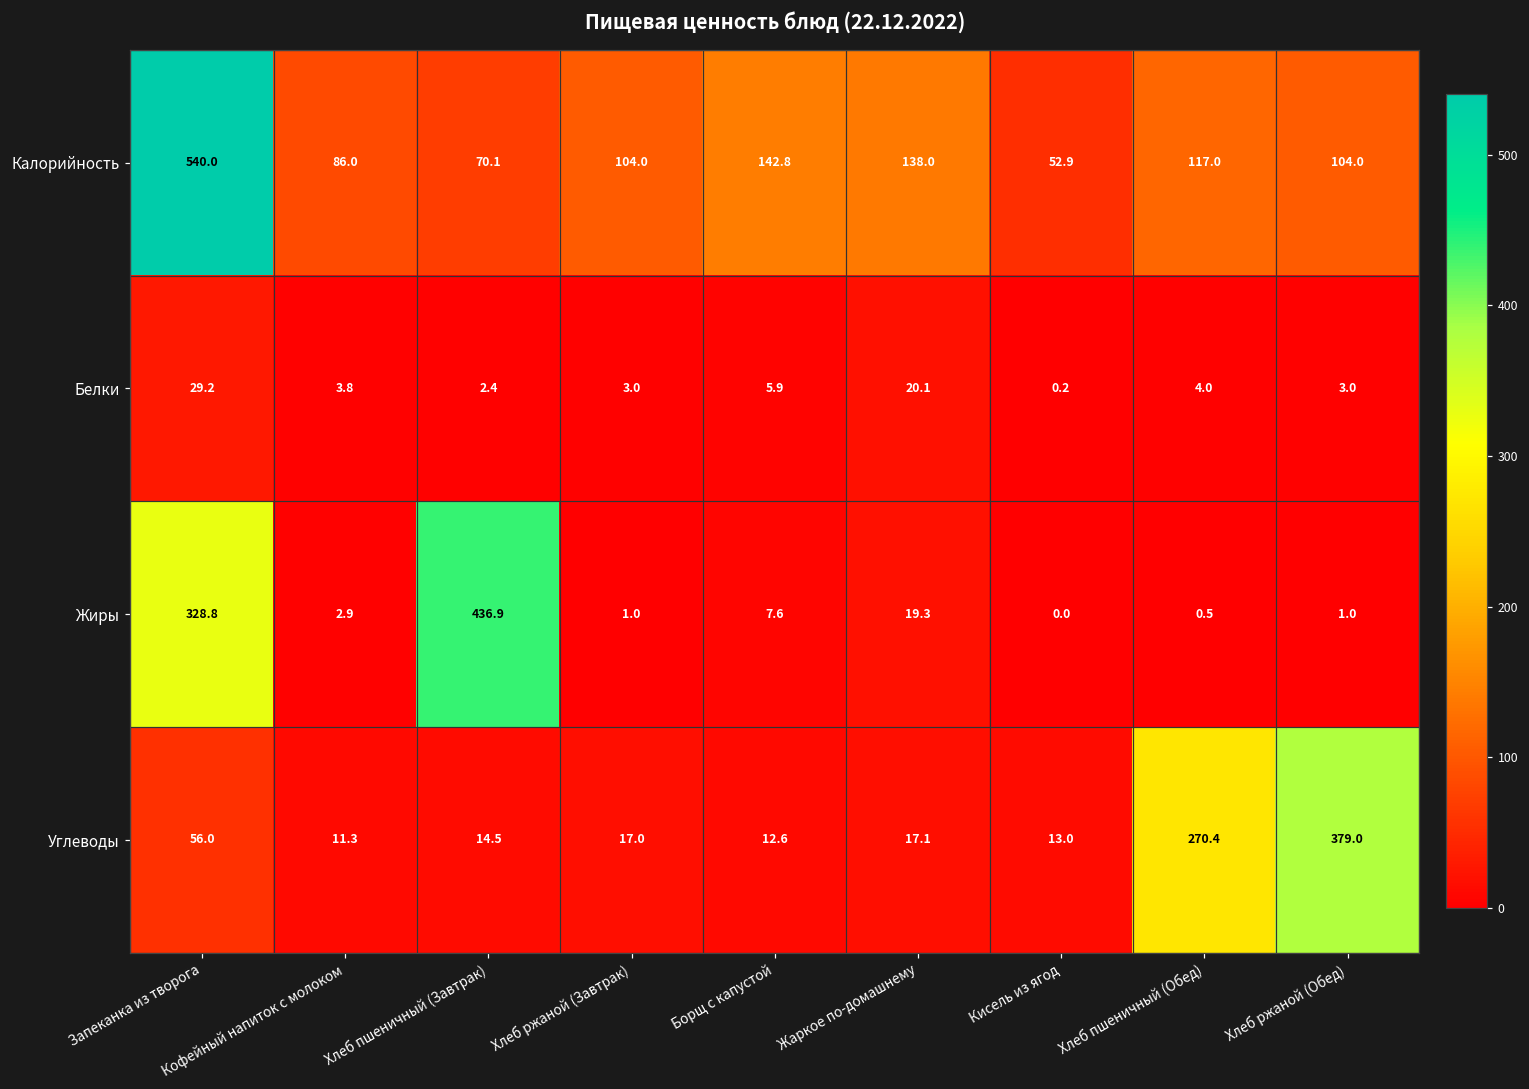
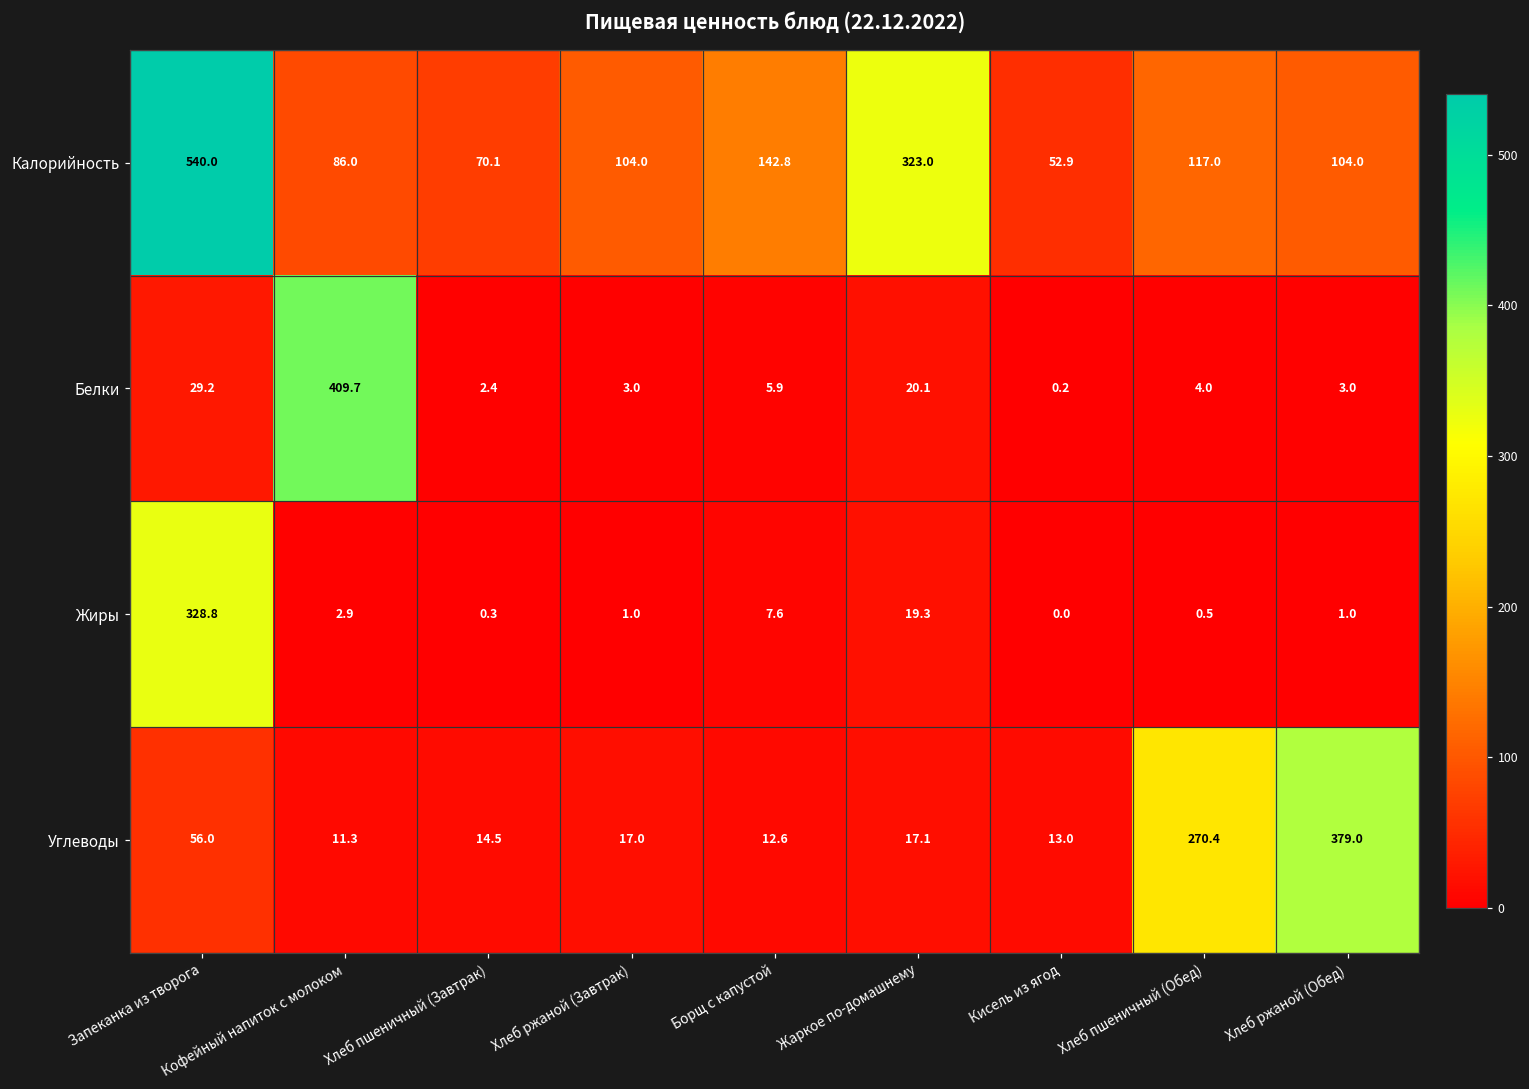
  {
    "Калорийность": {
      "Запеканка из творога": 540.0,
      "Кофейный напиток с молоком": 86.0,
      "Хлеб пшеничный (Завтрак)": 70.1,
      "Хлеб ржаной (Завтрак)": 104.0,
      "Борщ с капустой": 142.8,
-     "Жаркое по-домашнему": 138.0,
+     "Жаркое по-домашнему": 323.0,
      "Кисель из ягод": 52.9,
      "Хлеб пшеничный (Обед)": 117.0,
      "Хлеб ржаной (Обед)": 104.0
    },
    "Белки": {
      "Запеканка из творога": 29.2,
-     "Кофейный напиток с молоком": 3.8,
+     "Кофейный напиток с молоком": 409.7,
      "Хлеб пшеничный (Завтрак)": 2.4,
      "Хлеб ржаной (Завтрак)": 3.0,
      "Борщ с капустой": 5.9,
      "Жаркое по-домашнему": 20.1,
      "Кисель из ягод": 0.2,
      "Хлеб пшеничный (Обед)": 4.0,
      "Хлеб ржаной (Обед)": 3.0
    },
    "Жиры": {
      "Запеканка из творога": 328.8,
      "Кофейный напиток с молоком": 2.9,
-     "Хлеб пшеничный (Завтрак)": 436.9,
+     "Хлеб пшеничный (Завтрак)": 0.3,
      "Хлеб ржаной (Завтрак)": 1.0,
      "Борщ с капустой": 7.6,
      "Жаркое по-домашнему": 19.3,
      "Кисель из ягод": 0.0,
      "Хлеб пшеничный (Обед)": 0.5,
      "Хлеб ржаной (Обед)": 1.0
    },
    "Углеводы": {
      "Запеканка из творога": 56.0,
      "Кофейный напиток с молоком": 11.3,
      "Хлеб пшеничный (Завтрак)": 14.5,
      "Хлеб ржаной (Завтрак)": 17.0,
      "Борщ с капустой": 12.6,
      "Жаркое по-домашнему": 17.1,
      "Кисель из ягод": 13.0,
      "Хлеб пшеничный (Обед)": 270.4,
      "Хлеб ржаной (Обед)": 379.0
    }
  }
